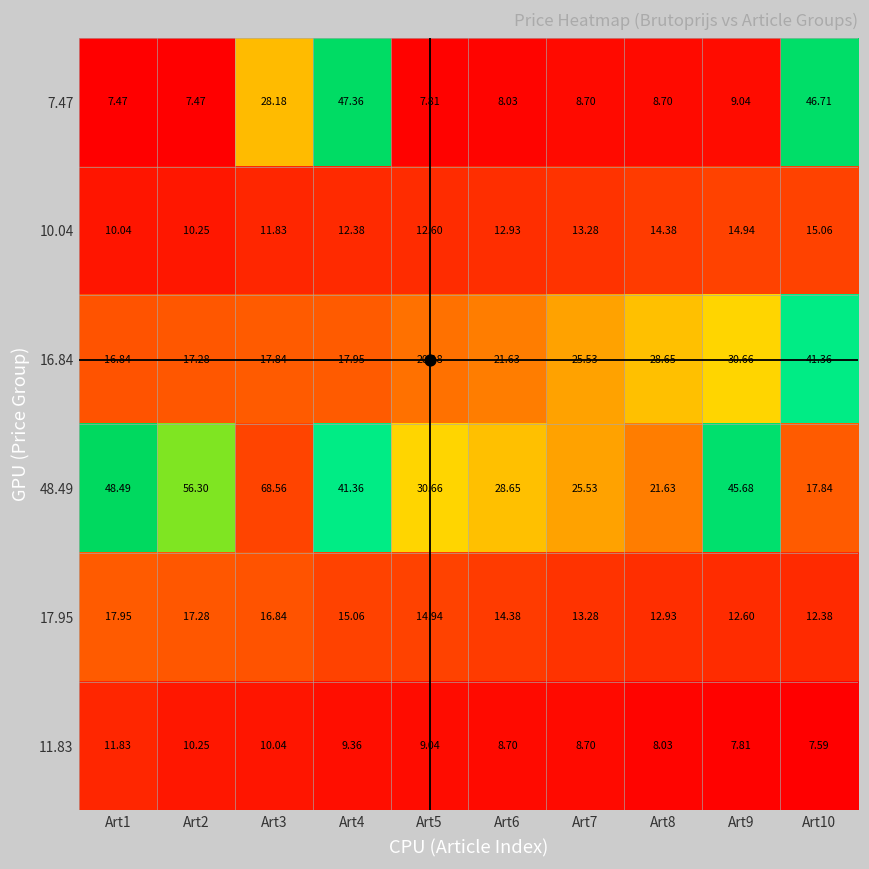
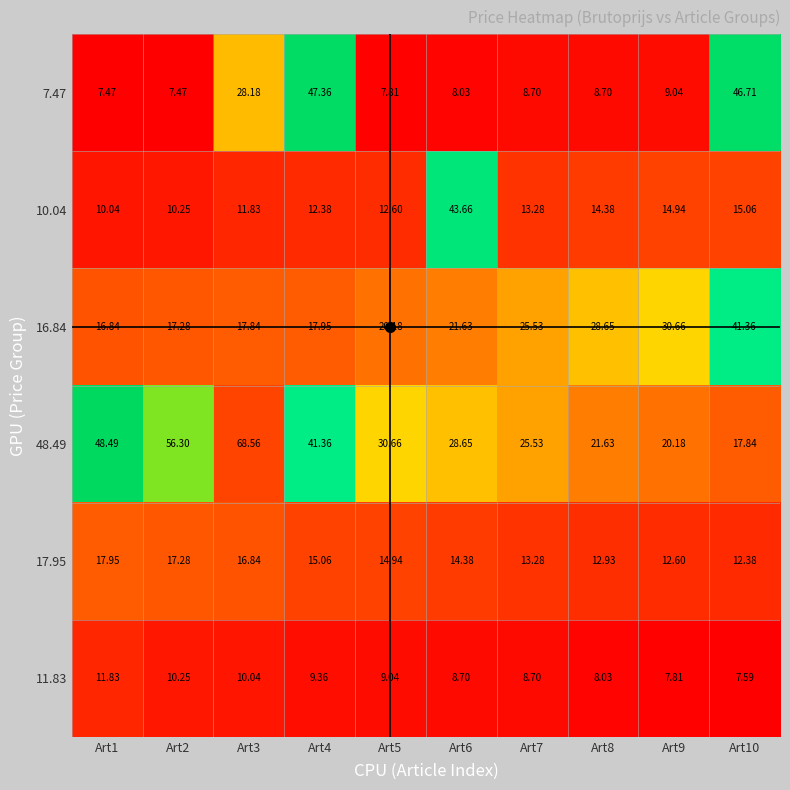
  {
    "7.47": {
      "Art1": 7.47,
      "Art2": 7.47,
      "Art3": 28.18,
      "Art4": 47.36,
      "Art5": 7.81,
      "Art6": 8.03,
      "Art7": 8.70,
      "Art8": 8.70,
      "Art9": 9.04,
      "Art10": 46.71
    },
    "10.04": {
      "Art1": 10.04,
      "Art2": 10.25,
      "Art3": 11.83,
      "Art4": 12.38,
      "Art5": 12.60,
-     "Art6": 12.93,
+     "Art6": 43.66,
      "Art7": 13.28,
      "Art8": 14.38,
      "Art9": 14.94,
      "Art10": 15.06
    },
    "16.84": {
      "Art1": 16.84,
      "Art2": 17.28,
      "Art3": 17.84,
      "Art4": 17.95,
      "Art6": 21.63,
      "Art7": 25.53,
      "Art8": 28.65,
      "Art9": 30.66,
      "Art10": 41.36
    },
    "48.49": {
      "Art1": 48.49,
      "Art2": 56.30,
      "Art3": 68.56,
      "Art4": 41.36,
      "Art5": 30.66,
      "Art6": 28.65,
      "Art7": 25.53,
      "Art8": 21.63,
-     "Art9": 45.68,
+     "Art9": 20.18,
      "Art10": 17.84
    },
    "17.95": {
      "Art1": 17.95,
      "Art2": 17.28,
      "Art3": 16.84,
      "Art4": 15.06,
      "Art5": 14.94,
      "Art6": 14.38,
      "Art7": 13.28,
      "Art8": 12.93,
      "Art9": 12.60,
      "Art10": 12.38
    },
    "11.83": {
      "Art1": 11.83,
      "Art2": 10.25,
      "Art3": 10.04,
      "Art4": 9.36,
      "Art5": 9.04,
      "Art6": 8.70,
      "Art7": 8.70,
      "Art8": 8.03,
      "Art9": 7.81,
      "Art10": 7.59
    }
  }
